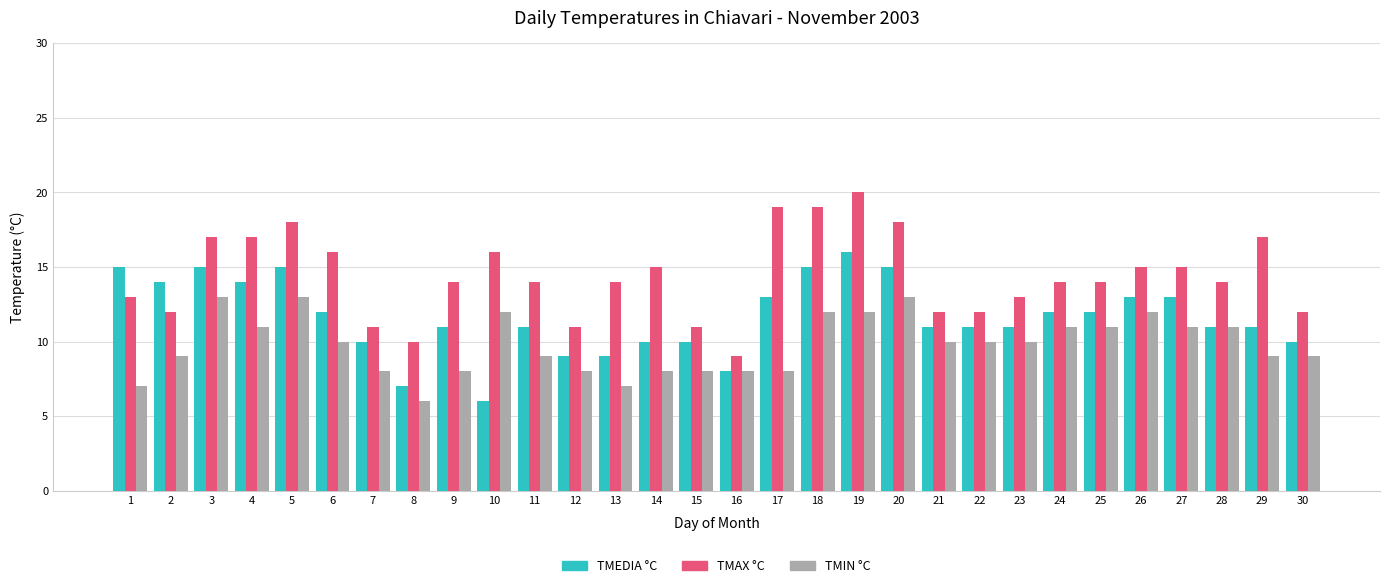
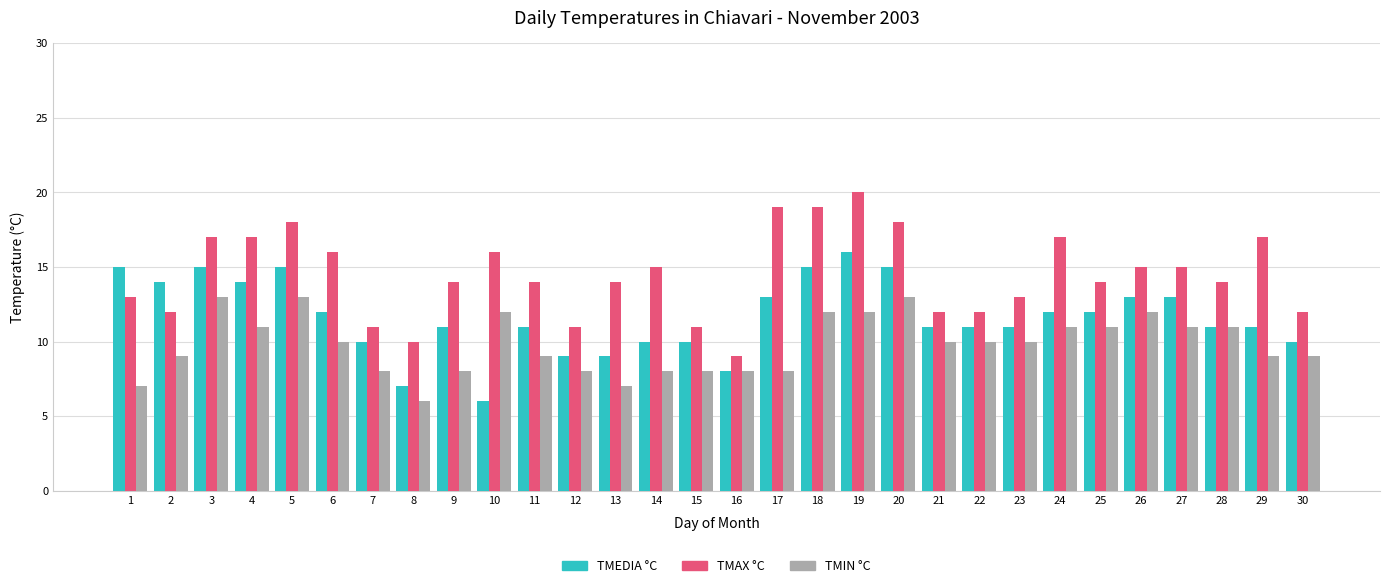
  {
    "TMEDIA °C": {
      "1": 15,
      "2": 14,
      "3": 15,
      "4": 14,
      "5": 15,
      "6": 12,
      "7": 10,
      "8": 7,
      "9": 11,
      "10": 6,
      "11": 11,
      "12": 9,
      "13": 9,
      "14": 10,
      "15": 10,
      "16": 8,
      "17": 13,
      "18": 15,
      "19": 16,
      "20": 15,
      "21": 11,
      "22": 11,
      "23": 11,
      "24": 12,
      "25": 12,
      "26": 13,
      "27": 13,
      "28": 11,
      "29": 11,
      "30": 10
    },
    "TMAX °C": {
      "1": 13,
      "2": 12,
      "3": 17,
      "4": 17,
      "5": 18,
      "6": 16,
      "7": 11,
      "8": 10,
      "9": 14,
      "10": 16,
      "11": 14,
      "12": 11,
      "13": 14,
      "14": 15,
      "15": 11,
      "16": 9,
      "17": 19,
      "18": 19,
      "19": 20,
      "20": 18,
      "21": 12,
      "22": 12,
      "23": 13,
-     "24": 14,
+     "24": 17,
      "25": 14,
      "26": 15,
      "27": 15,
      "28": 14,
      "29": 17,
      "30": 12
    },
    "TMIN °C": {
      "1": 7,
      "2": 9,
      "3": 13,
      "4": 11,
      "5": 13,
      "6": 10,
      "7": 8,
      "8": 6,
      "9": 8,
      "10": 12,
      "11": 9,
      "12": 8,
      "13": 7,
      "14": 8,
      "15": 8,
      "16": 8,
      "17": 8,
      "18": 12,
      "19": 12,
      "20": 13,
      "21": 10,
      "22": 10,
      "23": 10,
      "24": 11,
      "25": 11,
      "26": 12,
      "27": 11,
      "28": 11,
      "29": 9,
      "30": 9
    }
  }
